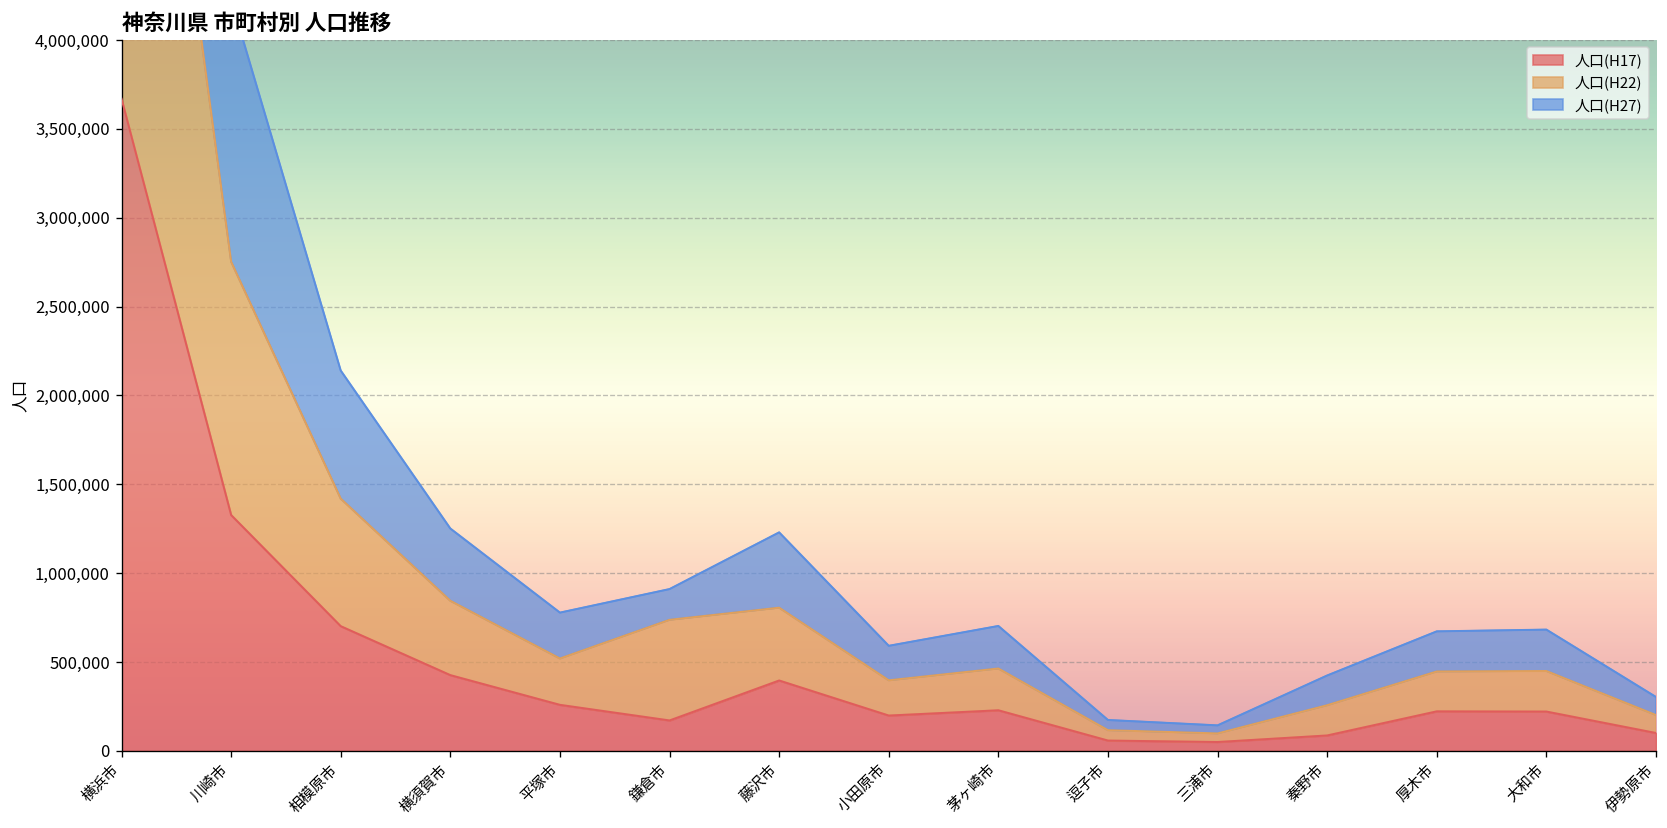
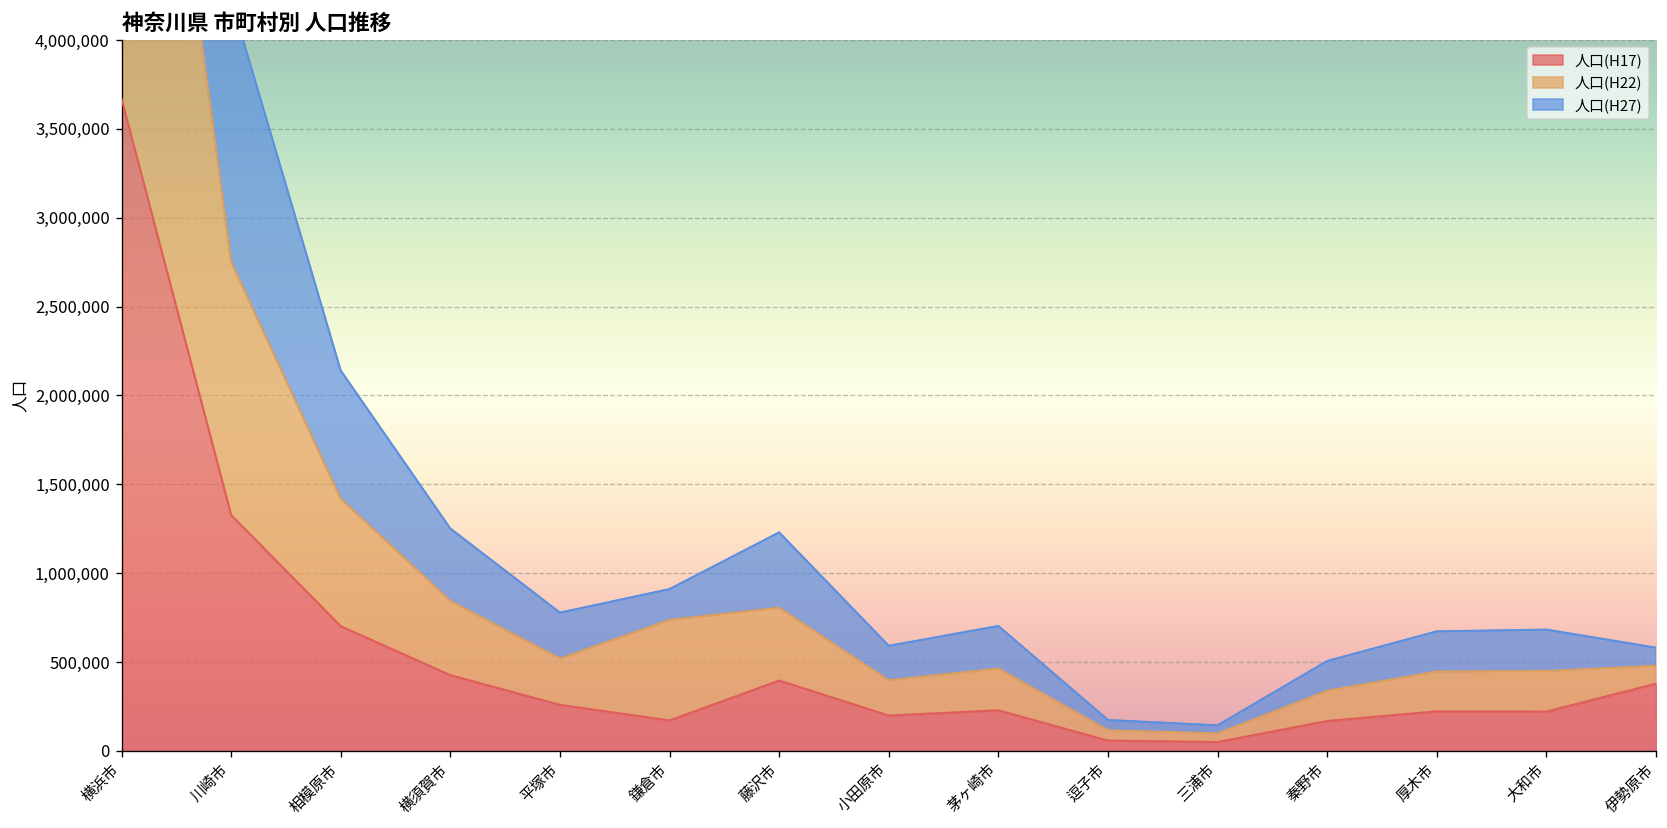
  {
    "人口(H17)": {
      "横浜市": "3,670,000",
      "川崎市": "1,330,000",
      "相模原市": "700,000",
      "横須賀市": "430,000",
      "平塚市": "260,000",
      "鎌倉市": "170,000",
      "藤沢市": "400,000",
      "小田原市": "200,000",
      "茅ヶ崎市": "230,000",
      "逗子市": "60,000",
      "三浦市": "50,000",
-     "秦野市": "90,000",
+     "秦野市": "170,000",
      "厚木市": "220,000",
      "大和市": "220,000",
-     "伊勢原市": "100,000"
+     "伊勢原市": "380,000"
    },
    "人口(H22)": {
      "川崎市": "1,430,000",
      "相模原市": "720,000",
      "横須賀市": "420,000",
      "平塚市": "260,000",
      "鎌倉市": "570,000",
      "藤沢市": "410,000",
      "小田原市": "200,000",
      "茅ヶ崎市": "240,000",
      "逗子市": "60,000",
      "三浦市": "50,000",
      "秦野市": "170,000",
      "厚木市": "220,000",
      "大和市": "230,000",
      "伊勢原市": "100,000"
    },
    "人口(H27)": {
      "相模原市": "720,000",
      "横須賀市": "410,000",
      "平塚市": "260,000",
      "鎌倉市": "170,000",
      "藤沢市": "420,000",
      "小田原市": "190,000",
      "茅ヶ崎市": "240,000",
      "逗子市": "60,000",
      "三浦市": "50,000",
      "秦野市": "170,000",
      "厚木市": "230,000",
      "大和市": "230,000",
      "伊勢原市": "100,000"
    }
  }
